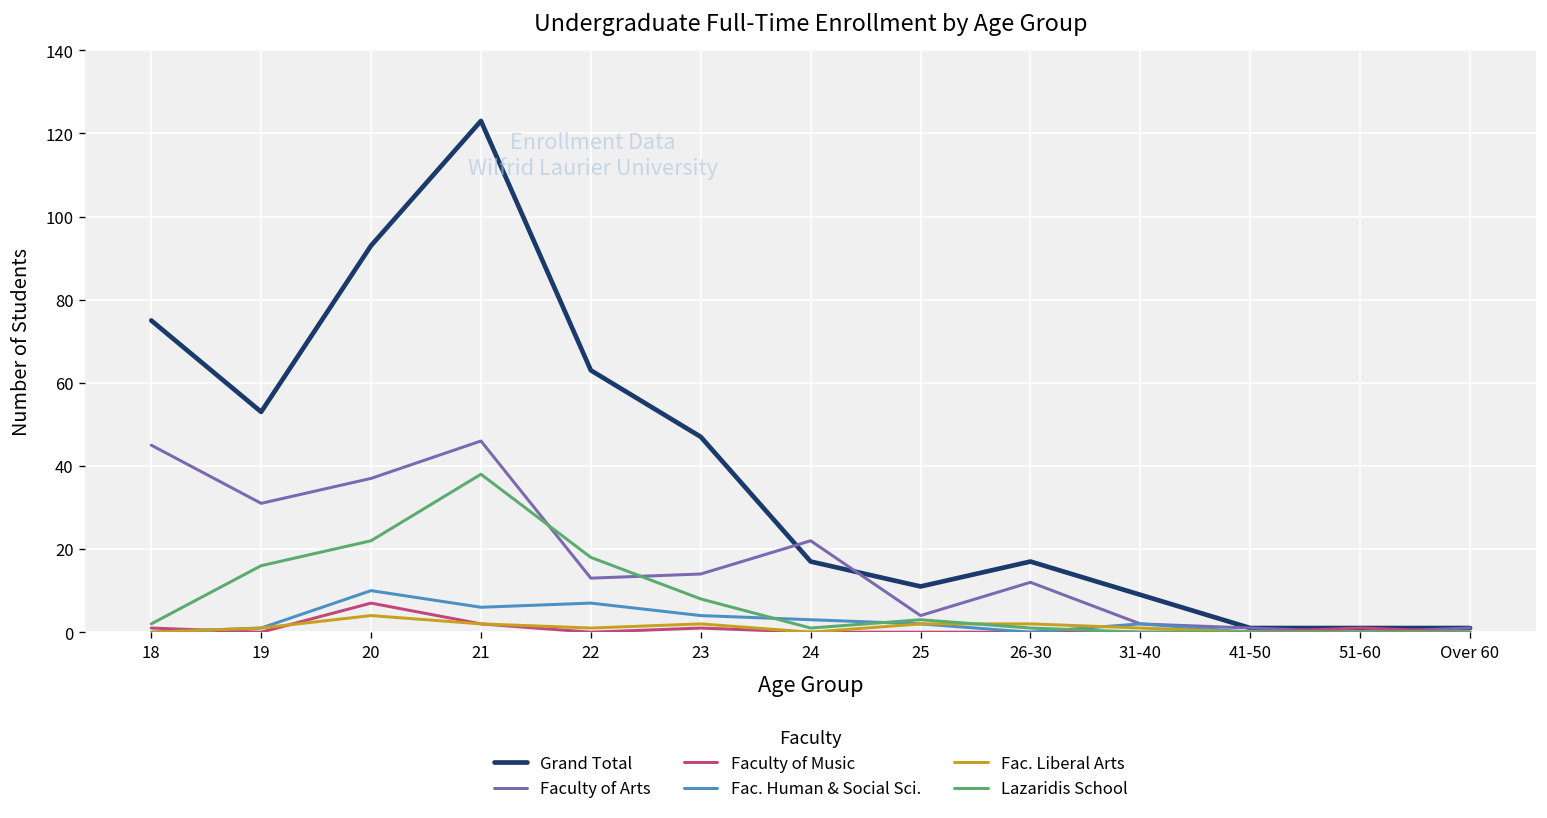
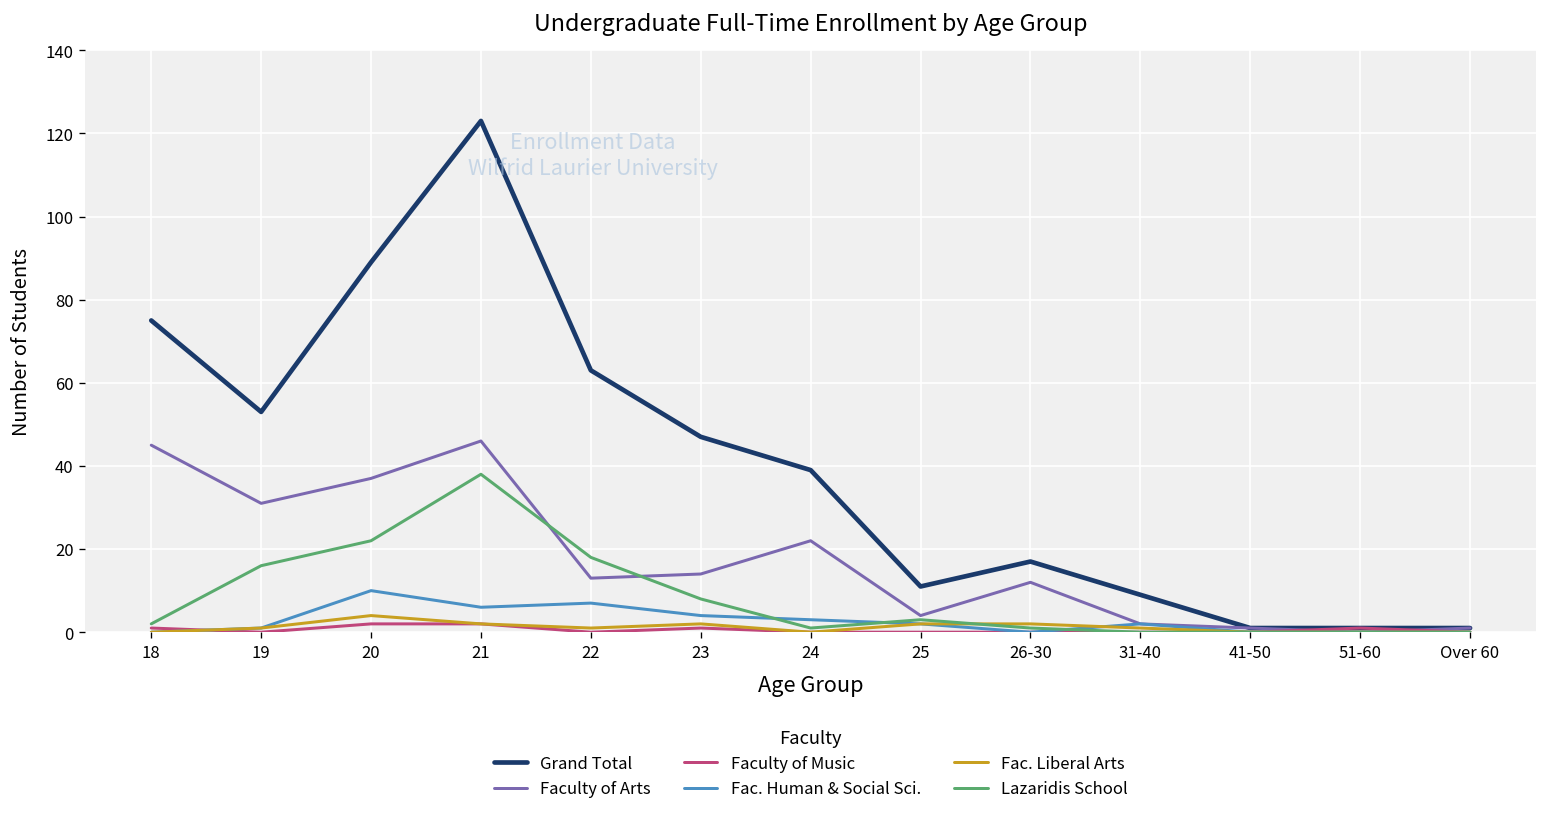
  {
    "Grand Total": {
      "18": 75,
      "19": 53,
-     "20": 93,
+     "20": 89,
      "21": 123,
      "22": 63,
      "23": 47,
-     "24": 17,
+     "24": 39,
      "25": 11,
      "26-30": 17,
      "31-40": 9
    },
    "Faculty of Arts": {
      "18": 45,
      "19": 31,
      "20": 37,
      "21": 46,
      "22": 13,
      "23": 14,
      "24": 22,
      "25": 4,
      "26-30": 12
    },
    "Faculty of Music": {
      "18": 1,
      "19": 0,
-     "20": 7,
+     "20": 2,
      "22": 0,
      "23": 1,
      "25": 0
    },
    "Fac. Human & Social Sci.": {
      "20": 10,
      "21": 6,
      "22": 7,
      "23": 4,
      "24": 3
    },
    "Fac. Liberal Arts": {
      "20": 4,
      "22": 1,
      "23": 2,
      "26-30": 2,
      "31-40": 1
    },
    "Lazaridis School": {
      "18": 2,
      "19": 16,
      "20": 22,
      "21": 38,
      "22": 18,
      "23": 8,
      "24": 1,
      "25": 3,
      "26-30": 1
    }
  }
